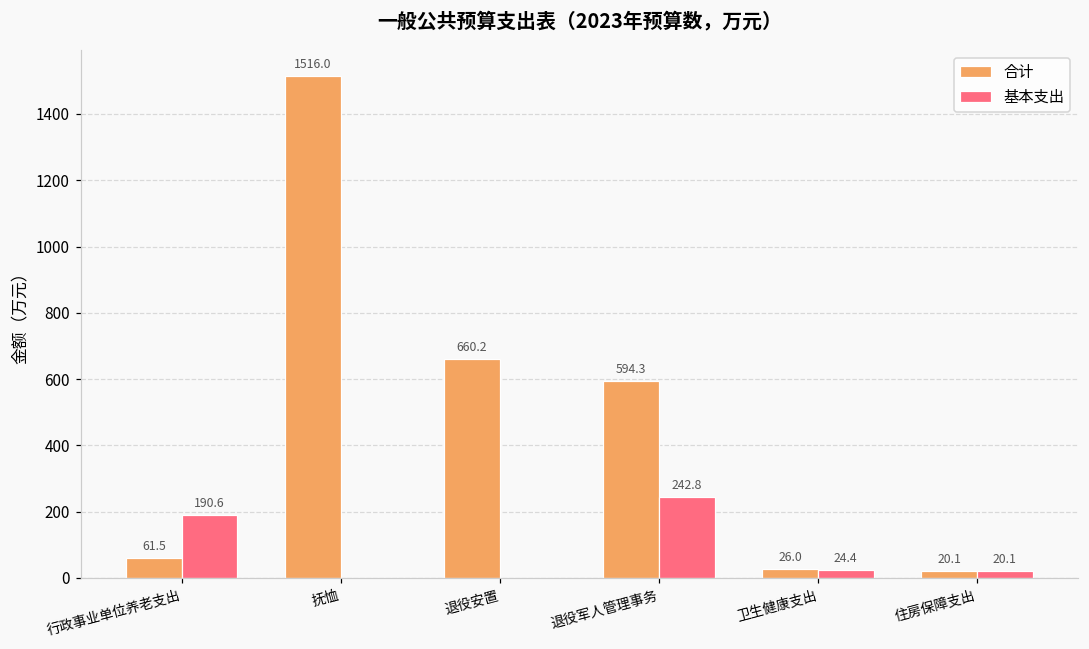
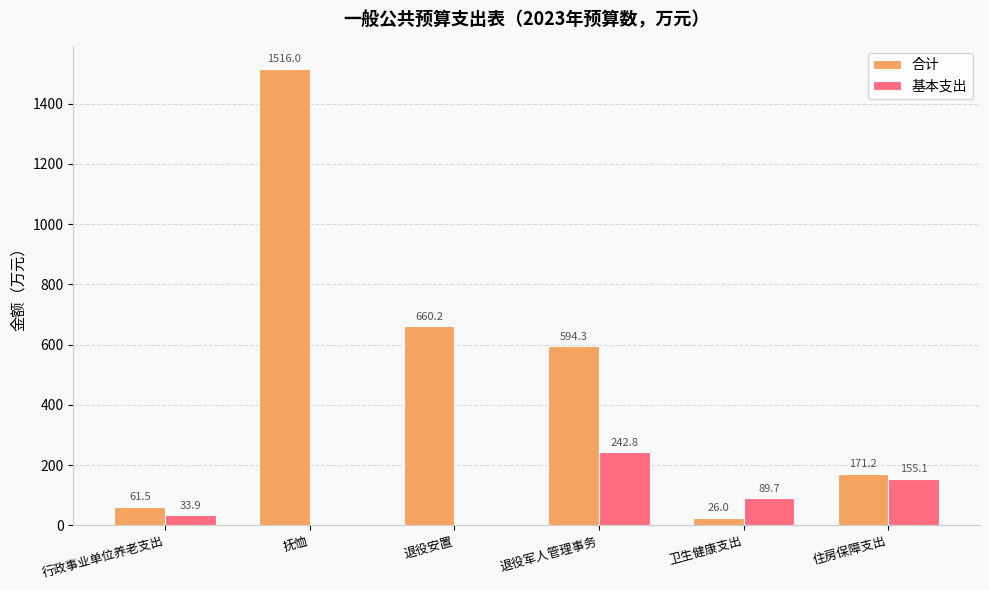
  {
    "合计": {
      "行政事业单位养老支出": 61.5,
      "抚恤": 1516.0,
      "退役安置": 660.2,
      "退役军人管理事务": 594.3,
      "卫生健康支出": 26.0,
-     "住房保障支出": 20.1
+     "住房保障支出": 171.2
    },
    "基本支出": {
-     "行政事业单位养老支出": 190.6,
+     "行政事业单位养老支出": 33.9,
      "退役军人管理事务": 242.8,
-     "卫生健康支出": 24.4,
-     "住房保障支出": 20.1
+     "卫生健康支出": 89.7,
+     "住房保障支出": 155.1
    }
  }
